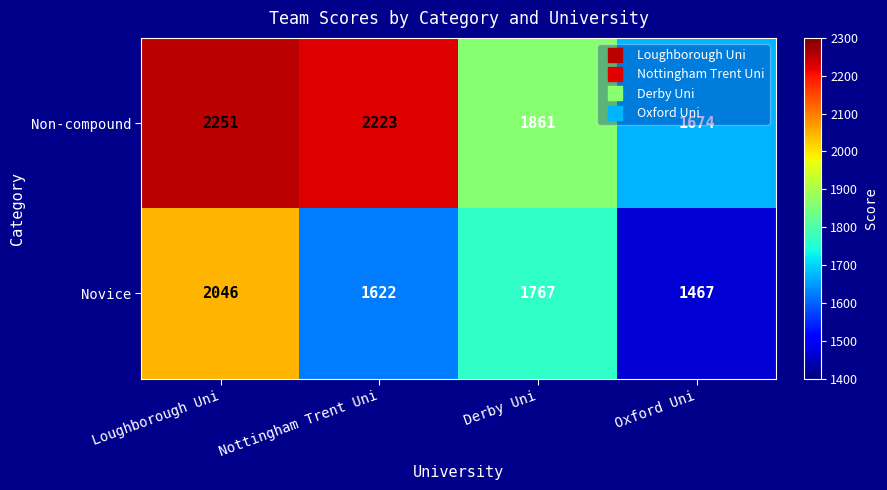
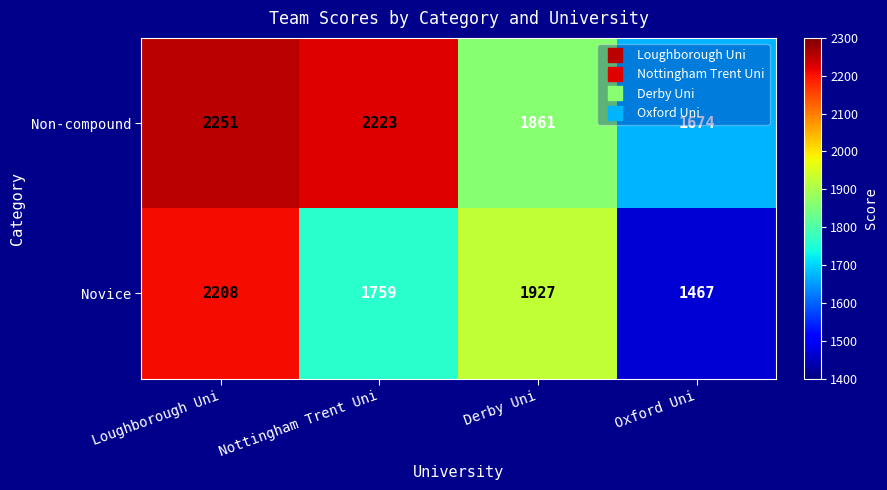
  {
    "Non-compound": {
      "Loughborough Uni": 2251,
      "Nottingham Trent Uni": 2223,
      "Derby Uni": 1861
    },
    "Novice": {
-     "Loughborough Uni": 2046,
-     "Nottingham Trent Uni": 1622,
-     "Derby Uni": 1767,
+     "Loughborough Uni": 2208,
+     "Nottingham Trent Uni": 1759,
+     "Derby Uni": 1927,
      "Oxford Uni": 1467
    }
  }
